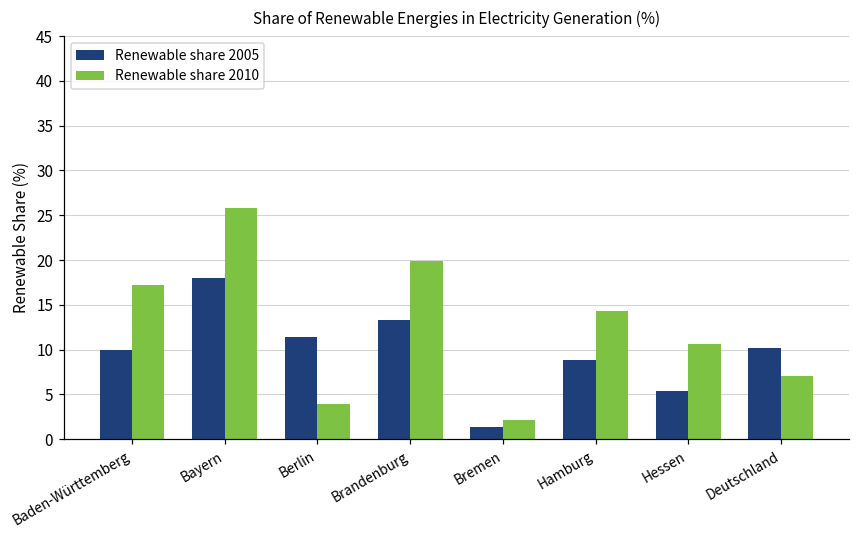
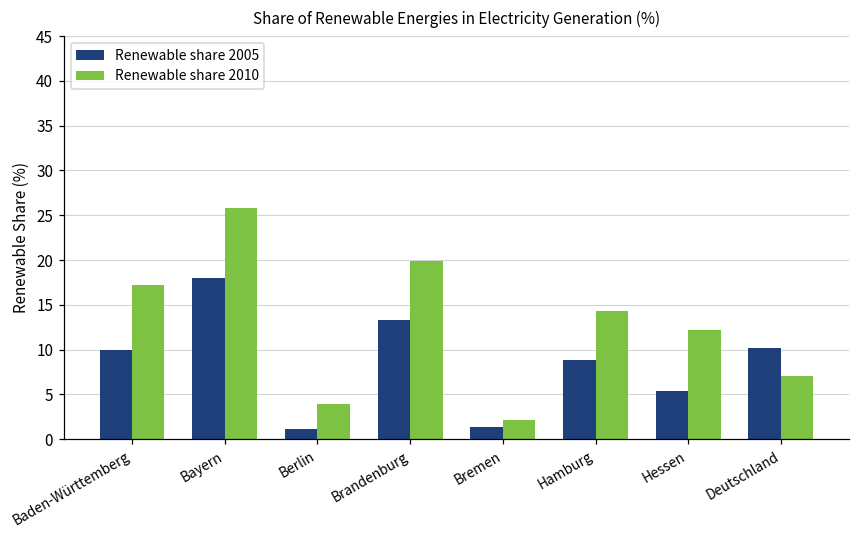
  {
    "Renewable share 2005": {
      "Baden-Württemberg": 10,
      "Bayern": 18,
-     "Berlin": 11,
+     "Berlin": 1,
      "Brandenburg": 13,
      "Bremen": 1,
      "Hamburg": 9,
      "Hessen": 5,
      "Deutschland": 10
    },
    "Renewable share 2010": {
      "Baden-Württemberg": 17,
      "Bayern": 26,
      "Berlin": 4,
      "Brandenburg": 20,
      "Bremen": 2,
      "Hamburg": 14,
-     "Hessen": 11,
+     "Hessen": 12,
      "Deutschland": 7
    }
  }
